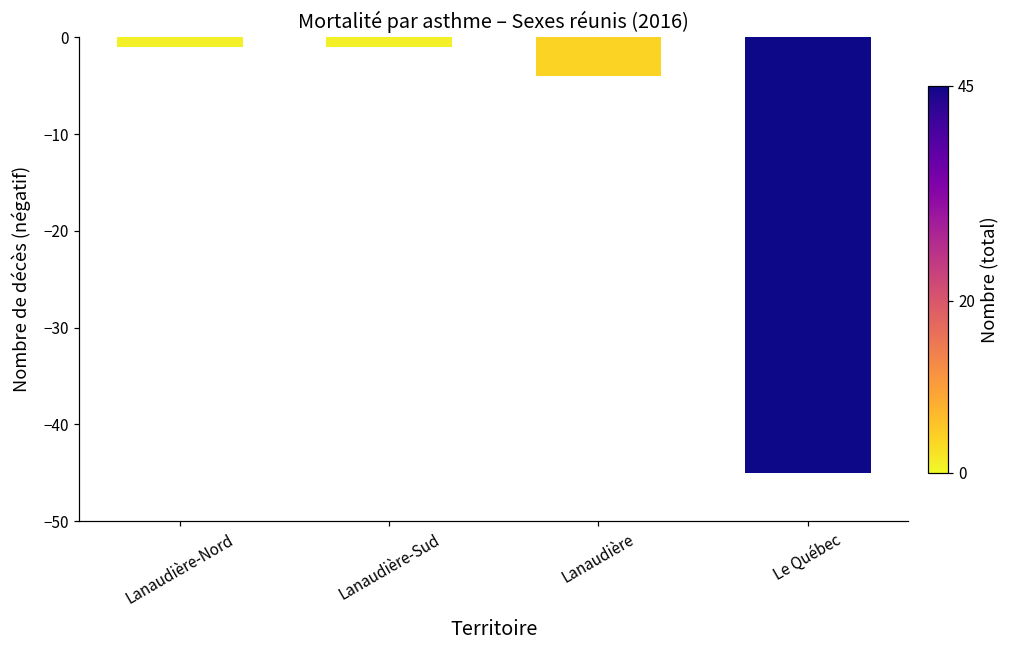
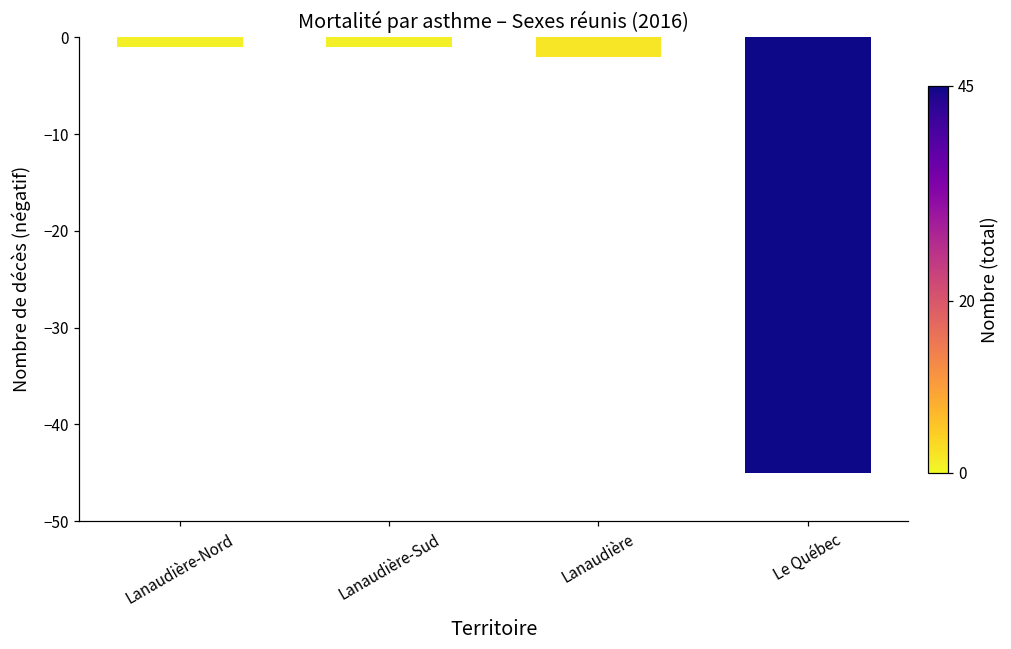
  {
    "Lanaudière-Nord": -1,
    "Lanaudière-Sud": -1,
-   "Lanaudière": -4,
+   "Lanaudière": -2,
    "Le Québec": -45
  }
